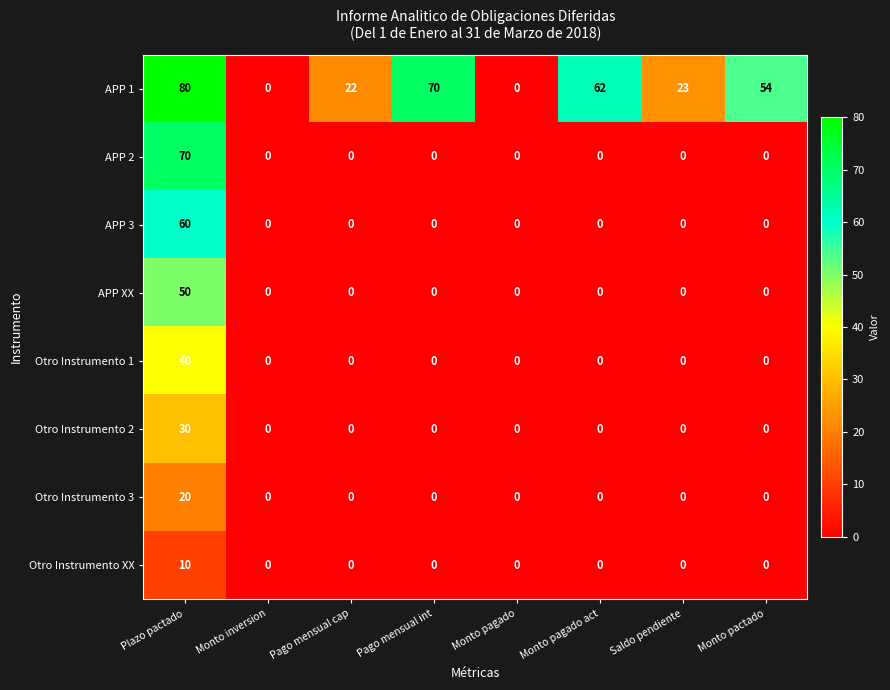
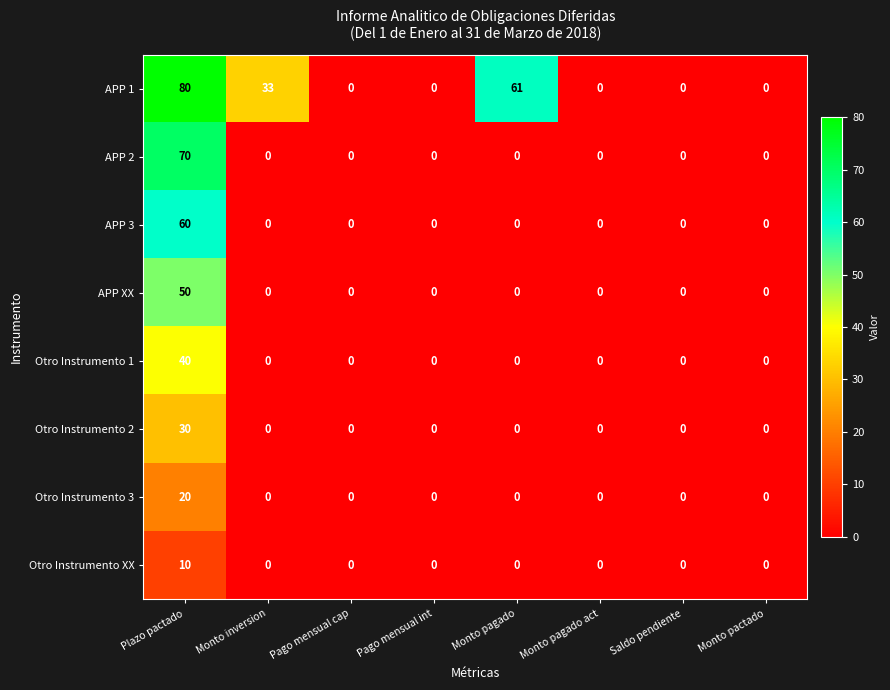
  {
    "APP 1": {
      "Plazo pactado": 80,
-     "Monto inversion": 0,
-     "Pago mensual cap": 22,
-     "Pago mensual int": 70,
-     "Monto pagado": 0,
-     "Monto pagado act": 62,
-     "Saldo pendiente": 23,
-     "Monto pactado": 54
+     "Monto inversion": 33,
+     "Pago mensual cap": 0,
+     "Pago mensual int": 0,
+     "Monto pagado": 61,
+     "Monto pagado act": 0,
+     "Saldo pendiente": 0,
+     "Monto pactado": 0
    },
    "APP 2": {
      "Plazo pactado": 70,
      "Monto inversion": 0,
      "Pago mensual cap": 0,
      "Pago mensual int": 0,
      "Monto pagado": 0,
      "Monto pagado act": 0,
      "Saldo pendiente": 0,
      "Monto pactado": 0
    },
    "APP 3": {
      "Plazo pactado": 60,
      "Monto inversion": 0,
      "Pago mensual cap": 0,
      "Pago mensual int": 0,
      "Monto pagado": 0,
      "Monto pagado act": 0,
      "Saldo pendiente": 0,
      "Monto pactado": 0
    },
    "APP XX": {
      "Plazo pactado": 50,
      "Monto inversion": 0,
      "Pago mensual cap": 0,
      "Pago mensual int": 0,
      "Monto pagado": 0,
      "Monto pagado act": 0,
      "Saldo pendiente": 0,
      "Monto pactado": 0
    },
    "Otro Instrumento 1": {
      "Plazo pactado": 40,
      "Monto inversion": 0,
      "Pago mensual cap": 0,
      "Pago mensual int": 0,
      "Monto pagado": 0,
      "Monto pagado act": 0,
      "Saldo pendiente": 0,
      "Monto pactado": 0
    },
    "Otro Instrumento 2": {
      "Plazo pactado": 30,
      "Monto inversion": 0,
      "Pago mensual cap": 0,
      "Pago mensual int": 0,
      "Monto pagado": 0,
      "Monto pagado act": 0,
      "Saldo pendiente": 0,
      "Monto pactado": 0
    },
    "Otro Instrumento 3": {
      "Plazo pactado": 20,
      "Monto inversion": 0,
      "Pago mensual cap": 0,
      "Pago mensual int": 0,
      "Monto pagado": 0,
      "Monto pagado act": 0,
      "Saldo pendiente": 0,
      "Monto pactado": 0
    },
    "Otro Instrumento XX": {
      "Plazo pactado": 10,
      "Monto inversion": 0,
      "Pago mensual cap": 0,
      "Pago mensual int": 0,
      "Monto pagado": 0,
      "Monto pagado act": 0,
      "Saldo pendiente": 0,
      "Monto pactado": 0
    }
  }
